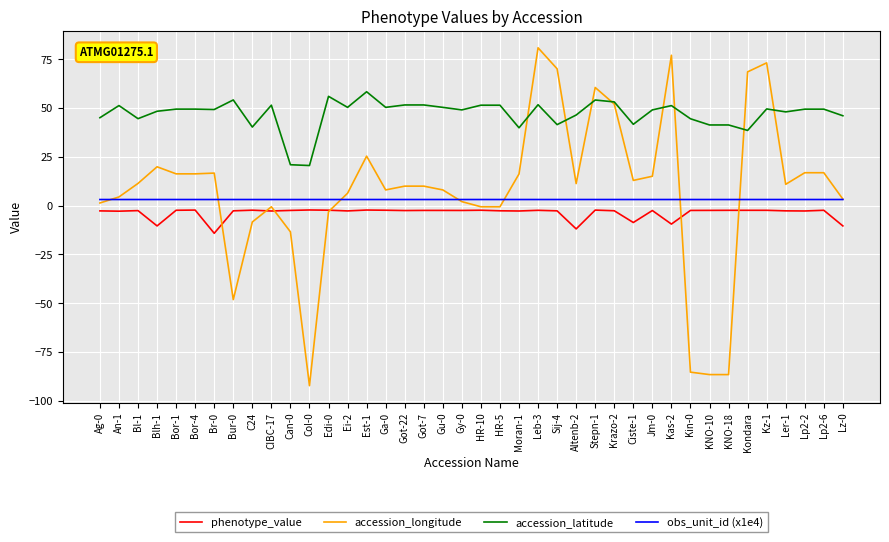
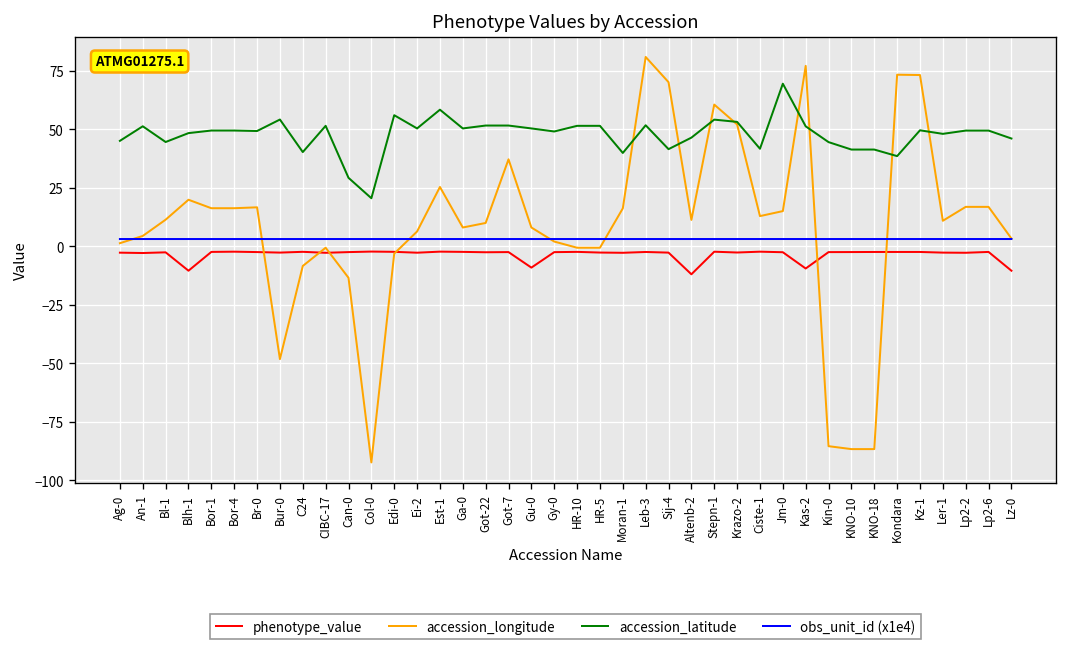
  {
    "phenotype_value": {
      "Ag-0": -3,
      "An-1": -3,
      "Bl-1": -3,
      "Blh-1": -10,
      "Bor-1": -2,
      "Bor-4": -2,
-     "Br-0": -14,
+     "Br-0": -2,
      "Bur-0": -3,
      "C24": -2,
      "CIBC-17": -3,
      "Can-0": -3,
      "Col-0": -2,
      "Ei-2": -3,
      "Est-1": -2,
      "Ga-0": -2,
      "Got-22": -3,
      "Got-7": -2,
-     "Gu-0": -3,
+     "Gu-0": -9,
      "Gy-0": -3,
      "HR-10": -2,
      "HR-5": -3,
      "Moran-1": -3,
      "Leb-3": -2,
      "Sij-4": -3,
      "Altenb-2": -12,
      "Stepn-1": -2,
      "Krazo-2": -3,
-     "Ciste-1": -9,
+     "Ciste-1": -2,
      "Jm-0": -3,
      "Kas-2": -10,
      "Kin-0": -3,
      "KNO-10": -2,
      "KNO-18": -2,
      "Kondara": -2,
      "Kz-1": -2,
      "Ler-1": -3,
      "Lp2-2": -3,
      "Lp2-6": -2,
      "Lz-0": -10
    },
    "accession_longitude": {
      "Ag-0": 1,
      "An-1": 4,
      "Bl-1": 11,
      "Blh-1": 20,
      "Bor-1": 16,
      "Bor-4": 16,
      "Br-0": 17,
      "Bur-0": -48,
      "C24": -8,
      "CIBC-17": -1,
      "Can-0": -13,
      "Col-0": -92,
      "Ei-2": 6,
      "Est-1": 25,
      "Ga-0": 8,
      "Got-22": 10,
-     "Got-7": 10,
+     "Got-7": 37,
      "Gu-0": 8,
      "HR-10": -1,
      "HR-5": -1,
      "Moran-1": 16,
      "Leb-3": 81,
      "Sij-4": 70,
      "Altenb-2": 11,
      "Stepn-1": 60,
      "Ciste-1": 13,
      "Jm-0": 15,
      "Kas-2": 77,
      "Kin-0": -85,
      "KNO-10": -87,
      "KNO-18": -87,
-     "Kondara": 68,
+     "Kondara": 73,
      "Kz-1": 73,
      "Ler-1": 11,
      "Lp2-2": 17,
      "Lp2-6": 17
    },
    "accession_latitude": {
      "Ag-0": 45,
      "An-1": 51,
      "Bl-1": 45,
      "Blh-1": 48,
      "Bor-1": 49,
      "Bor-4": 49,
      "Br-0": 49,
      "Bur-0": 54,
      "C24": 40,
      "CIBC-17": 51,
-     "Can-0": 21,
+     "Can-0": 29,
      "Col-0": 21,
      "Edi-0": 56,
      "Ei-2": 50,
      "Est-1": 58,
      "Ga-0": 50,
      "Got-22": 52,
      "Got-7": 52,
      "Gu-0": 50,
      "Gy-0": 49,
      "HR-10": 51,
      "HR-5": 51,
      "Moran-1": 40,
      "Leb-3": 52,
      "Sij-4": 41,
      "Altenb-2": 46,
      "Stepn-1": 54,
      "Ciste-1": 42,
-     "Jm-0": 49,
+     "Jm-0": 69,
      "Kas-2": 51,
      "Kin-0": 44,
      "KNO-10": 41,
      "KNO-18": 41,
      "Kondara": 38,
      "Kz-1": 50,
      "Ler-1": 48,
      "Lp2-2": 49,
      "Lp2-6": 49,
      "Lz-0": 46
    },
    "obs_unit_id (x1e4)": {
      "Ag-0": 3,
      "An-1": 3,
      "Bl-1": 3,
      "Blh-1": 3,
      "Bor-1": 3,
      "Bor-4": 3,
      "Br-0": 3,
      "Bur-0": 3,
      "C24": 3,
      "CIBC-17": 3,
      "Can-0": 3,
      "Col-0": 3,
      "Edi-0": 3,
      "Ei-2": 3,
      "Est-1": 3,
      "Ga-0": 3,
      "Got-22": 3,
      "Got-7": 3,
      "Gu-0": 3,
      "HR-10": 3,
      "HR-5": 3,
      "Moran-1": 3,
      "Leb-3": 3,
      "Sij-4": 3,
      "Altenb-2": 3,
      "Stepn-1": 3,
      "Krazo-2": 3,
      "Ciste-1": 3,
      "Jm-0": 3,
      "Kas-2": 3,
      "Kin-0": 3,
      "KNO-10": 3,
      "KNO-18": 3,
      "Kondara": 3,
      "Kz-1": 3,
      "Ler-1": 3,
      "Lp2-2": 3,
      "Lp2-6": 3
    }
  }
